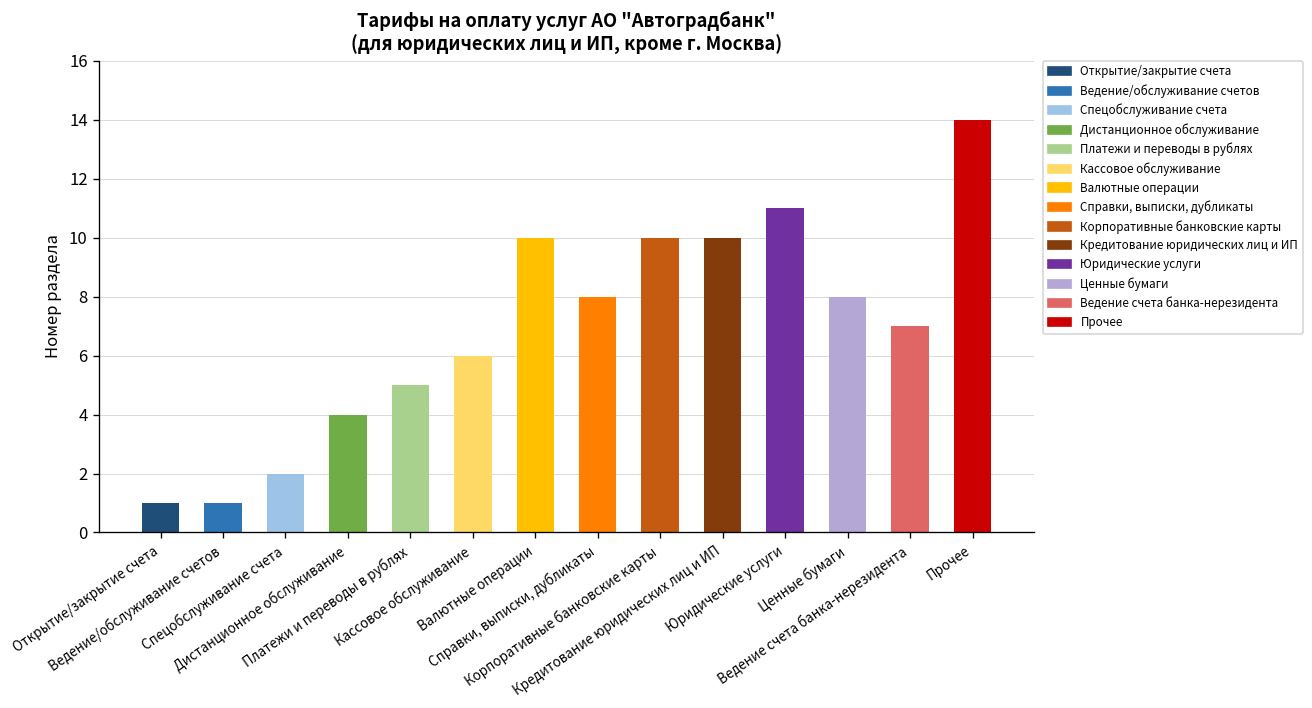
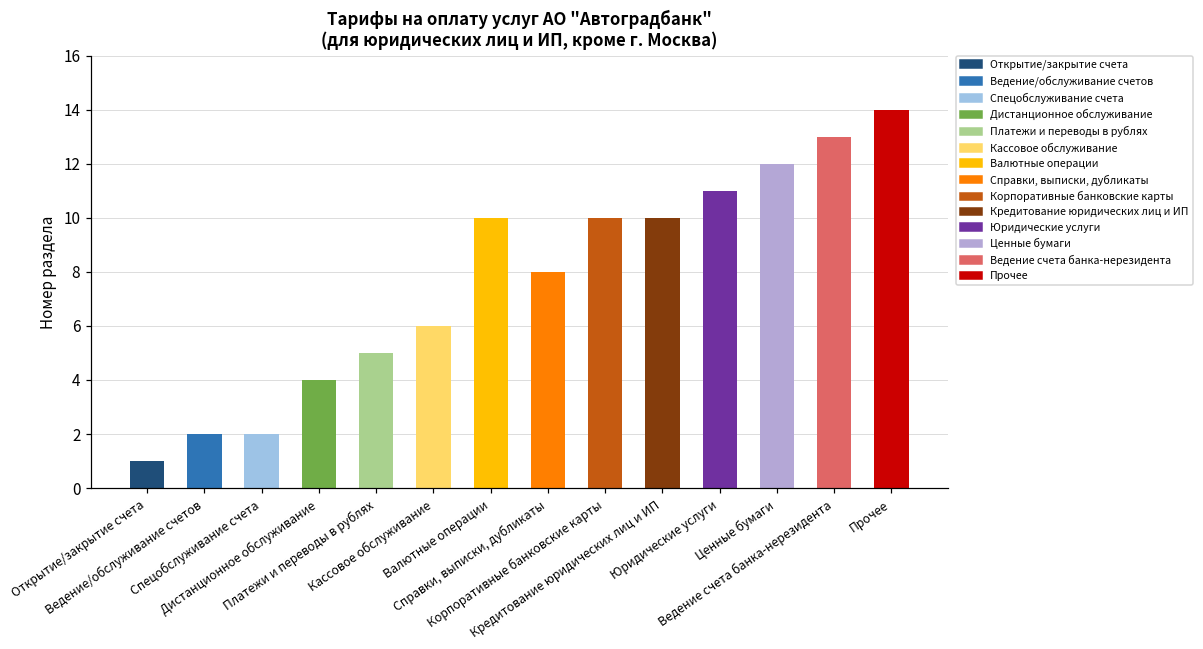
  {
    "Открытие/закрытие счета": 1,
-   "Ведение/обслуживание счетов": 1,
+   "Ведение/обслуживание счетов": 2,
    "Спецобслуживание счета": 2,
    "Дистанционное обслуживание": 4,
    "Платежи и переводы в рублях": 5,
    "Кассовое обслуживание": 6,
    "Валютные операции": 10,
    "Справки, выписки, дубликаты": 8,
    "Корпоративные банковские карты": 10,
    "Кредитование юридических лиц и ИП": 10,
    "Юридические услуги": 11,
-   "Ценные бумаги": 8,
-   "Ведение счета банка-нерезидента": 7,
+   "Ценные бумаги": 12,
+   "Ведение счета банка-нерезидента": 13,
    "Прочее": 14
  }
